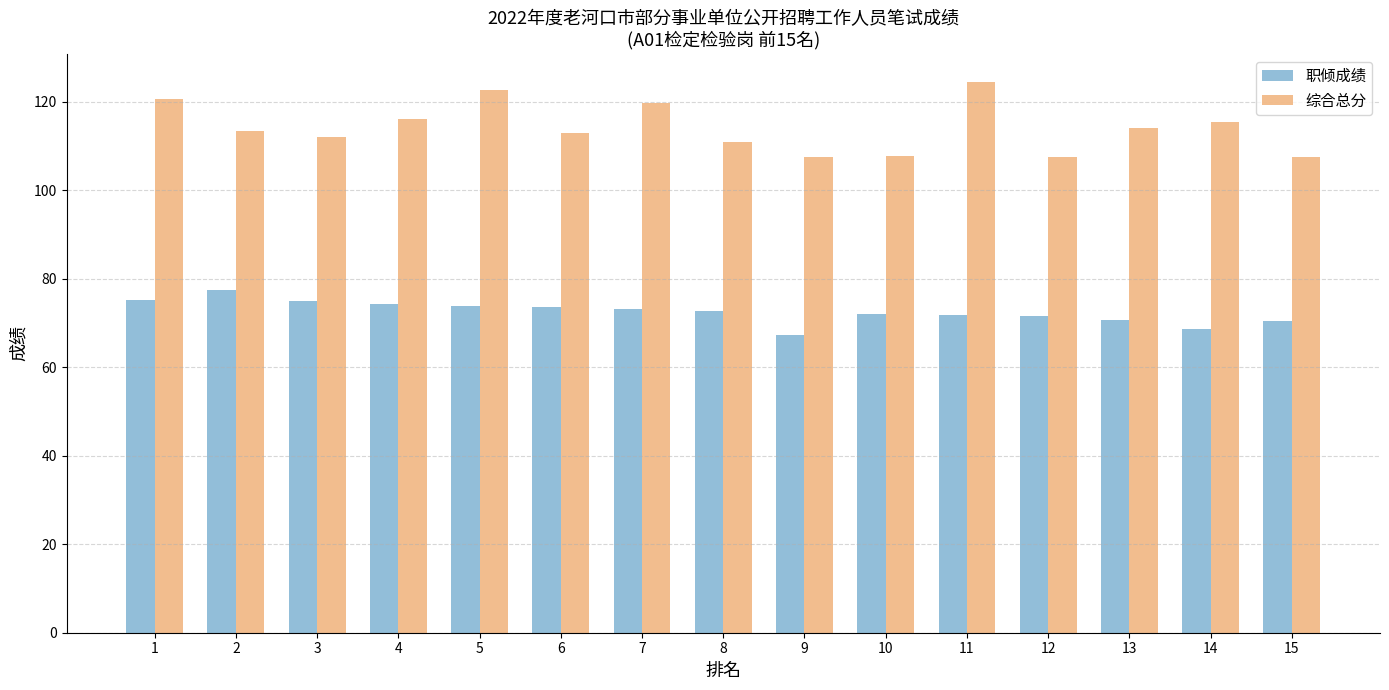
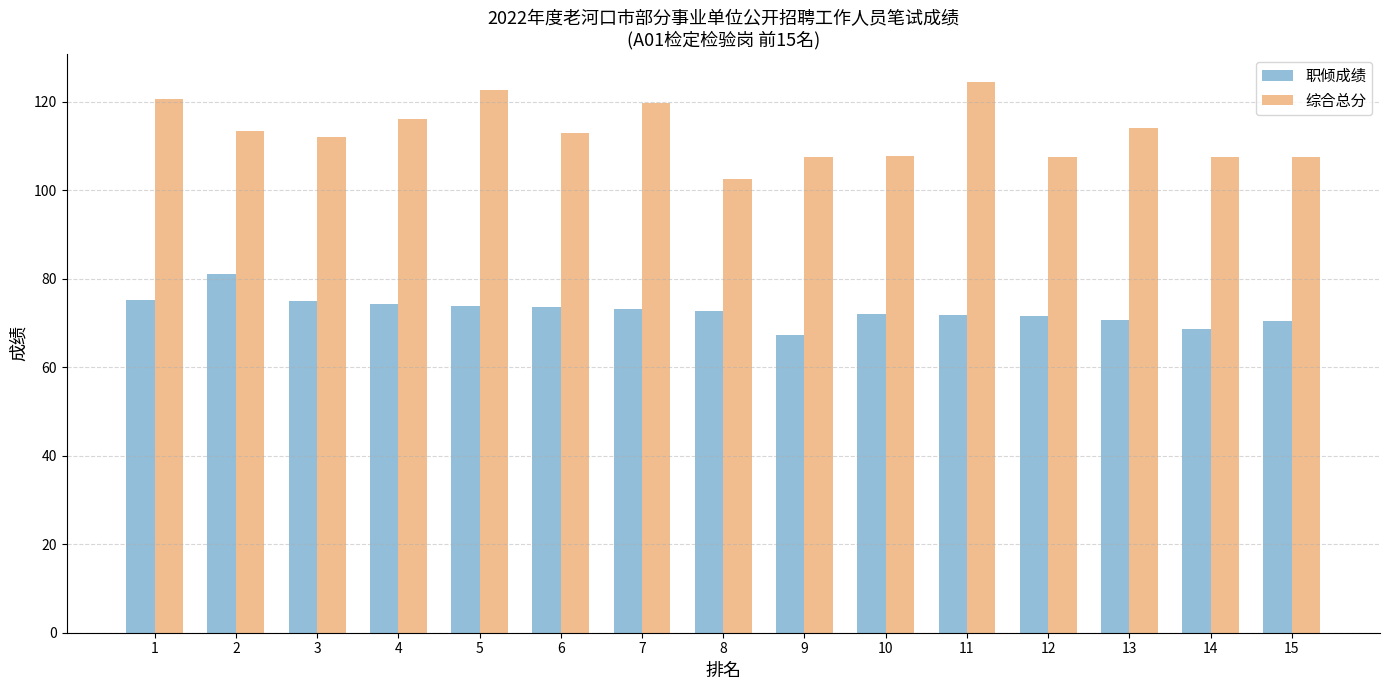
  {
    "职倾成绩": {
      "1": 75,
-     "2": 77,
+     "2": 81,
      "3": 75,
      "4": 74,
      "5": 74,
      "6": 74,
      "7": 73,
      "8": 73,
      "9": 67,
      "10": 72,
      "11": 72,
      "12": 72,
      "13": 71,
      "14": 69,
      "15": 70
    },
    "综合总分": {
      "1": 121,
      "2": 113,
      "3": 112,
      "4": 116,
      "5": 123,
      "6": 113,
      "7": 120,
-     "8": 111,
+     "8": 103,
      "9": 107,
      "10": 108,
      "11": 125,
      "12": 108,
      "13": 114,
-     "14": 115,
+     "14": 108,
      "15": 107
    }
  }
